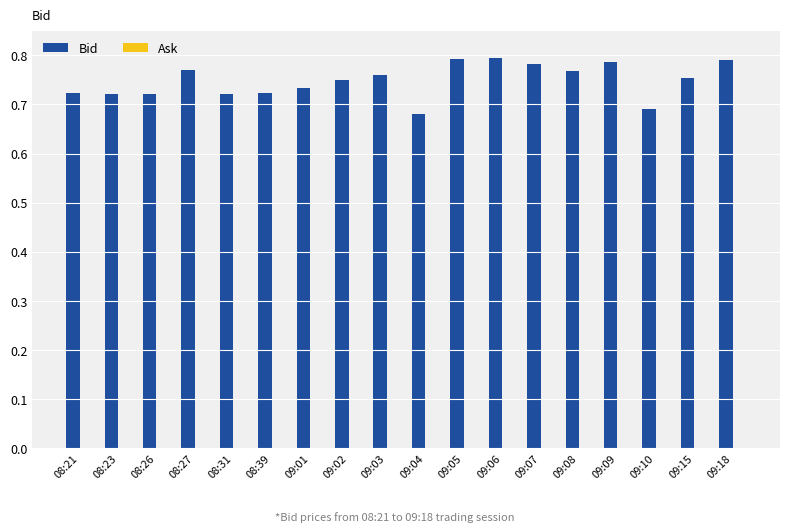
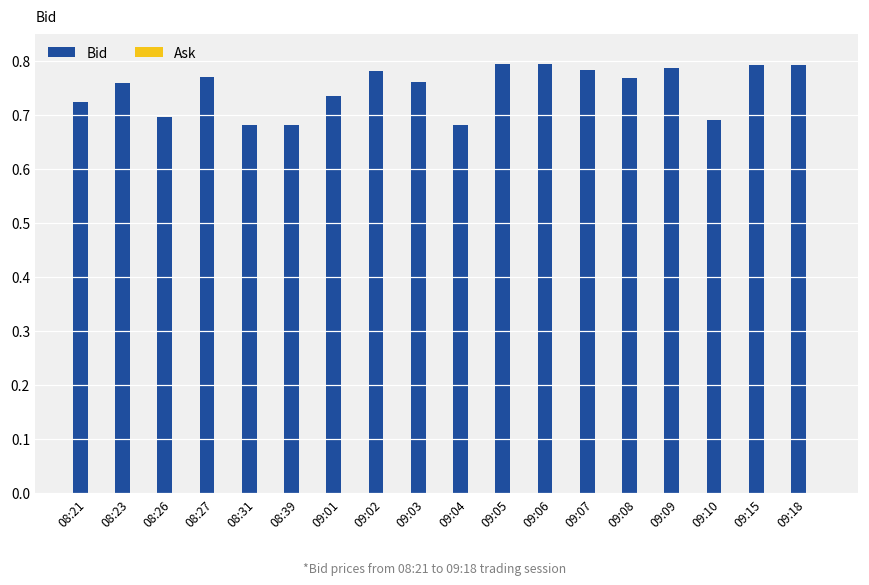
  {
    "Bid": {
      "08:21": 0.72,
-     "08:23": 0.72,
-     "08:26": 0.72,
+     "08:23": 0.76,
+     "08:26": 0.70,
      "08:27": 0.77,
-     "08:31": 0.72,
-     "08:39": 0.72,
+     "08:31": 0.68,
+     "08:39": 0.68,
      "09:01": 0.73,
-     "09:02": 0.75,
+     "09:02": 0.78,
      "09:03": 0.76,
      "09:04": 0.68,
      "09:05": 0.79,
      "09:06": 0.79,
      "09:07": 0.78,
      "09:08": 0.77,
      "09:09": 0.79,
      "09:10": 0.69,
-     "09:15": 0.75,
+     "09:15": 0.79,
      "09:18": 0.79
    },
    "Ask": {
      "08:21": 0.00,
      "08:23": 0.00,
      "08:26": 0.00,
      "08:27": 0.00,
      "08:31": 0.00,
      "08:39": 0.00,
      "09:01": 0.00,
      "09:02": 0.00,
      "09:03": 0.00,
      "09:04": 0.00,
      "09:05": 0.00,
      "09:06": 0.00,
      "09:07": 0.00,
      "09:08": 0.00,
      "09:09": 0.00,
      "09:10": 0.00,
      "09:15": 0.00,
      "09:18": 0.00
    }
  }
